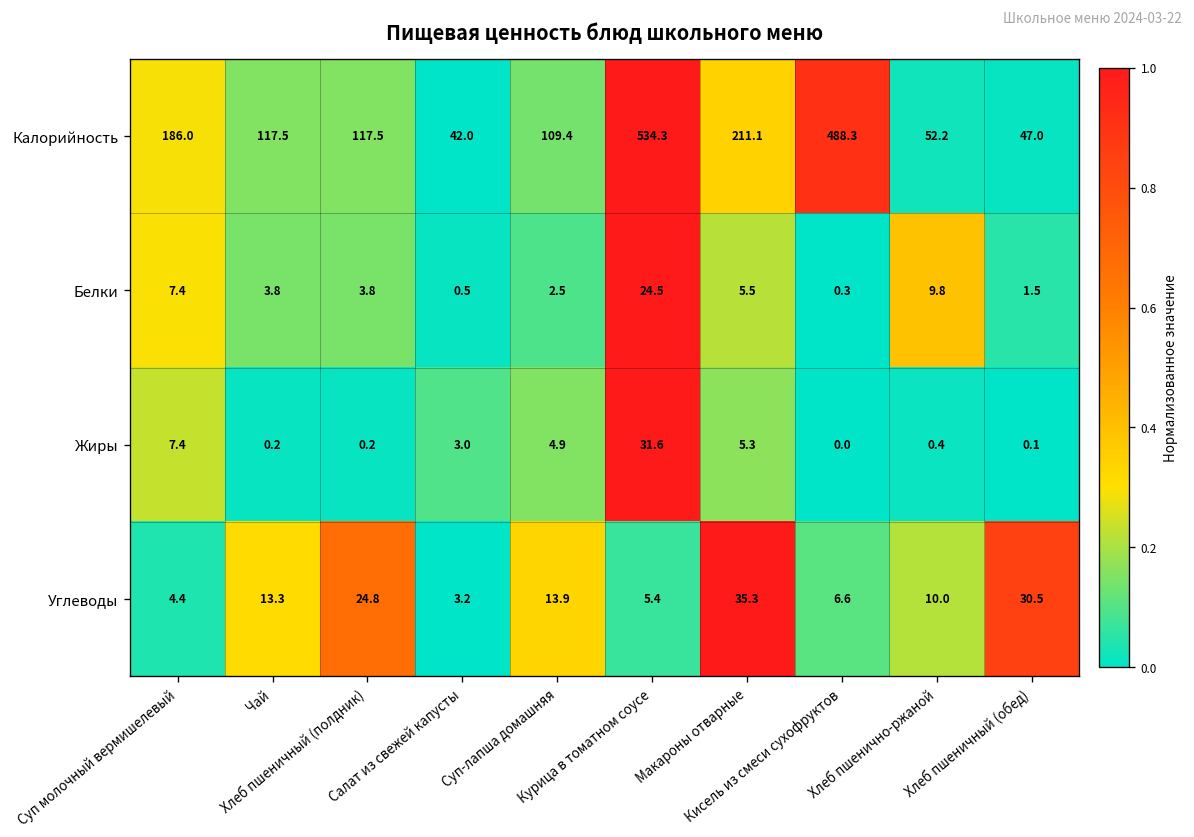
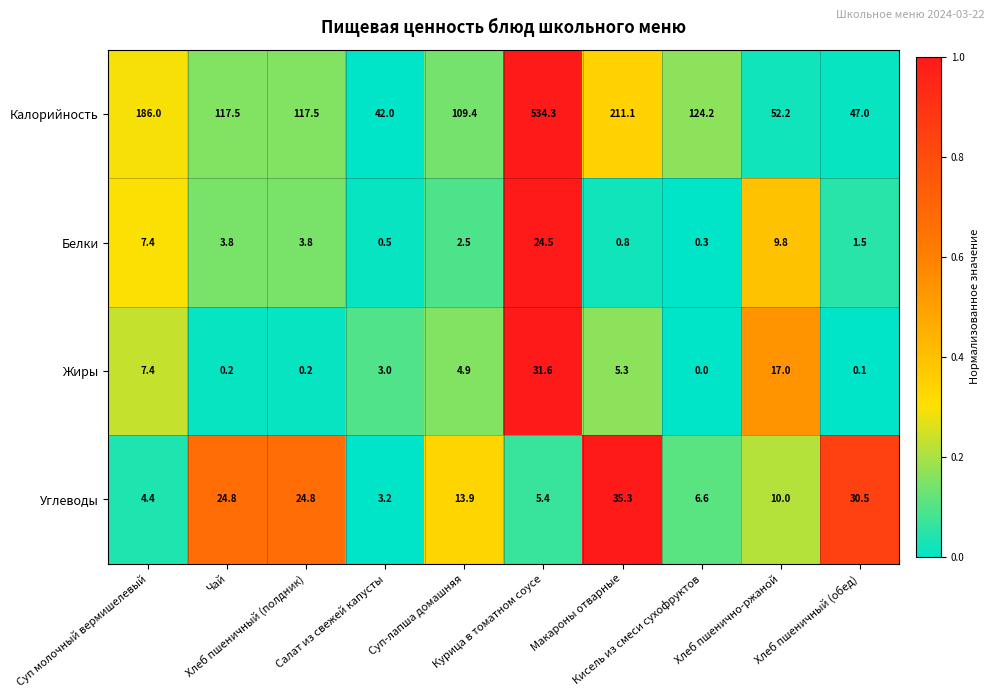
  {
    "Калорийность": {
      "Суп молочный вермишелевый": 186.0,
      "Чай": 117.5,
      "Хлеб пшеничный (полдник)": 117.5,
      "Салат из свежей капусты": 42.0,
      "Суп-лапша домашняя": 109.4,
      "Курица в томатном соусе": 534.3,
      "Макароны отварные": 211.1,
-     "Кисель из смеси сухофруктов": 488.3,
+     "Кисель из смеси сухофруктов": 124.2,
      "Хлеб пшенично-ржаной": 52.2,
      "Хлеб пшеничный (обед)": 47.0
    },
    "Белки": {
      "Суп молочный вермишелевый": 7.4,
      "Чай": 3.8,
      "Хлеб пшеничный (полдник)": 3.8,
      "Салат из свежей капусты": 0.5,
      "Суп-лапша домашняя": 2.5,
      "Курица в томатном соусе": 24.5,
-     "Макароны отварные": 5.5,
+     "Макароны отварные": 0.8,
      "Кисель из смеси сухофруктов": 0.3,
      "Хлеб пшенично-ржаной": 9.8,
      "Хлеб пшеничный (обед)": 1.5
    },
    "Жиры": {
      "Суп молочный вермишелевый": 7.4,
      "Чай": 0.2,
      "Хлеб пшеничный (полдник)": 0.2,
      "Салат из свежей капусты": 3.0,
      "Суп-лапша домашняя": 4.9,
      "Курица в томатном соусе": 31.6,
      "Макароны отварные": 5.3,
      "Кисель из смеси сухофруктов": 0.0,
-     "Хлеб пшенично-ржаной": 0.4,
+     "Хлеб пшенично-ржаной": 17.0,
      "Хлеб пшеничный (обед)": 0.1
    },
    "Углеводы": {
      "Суп молочный вермишелевый": 4.4,
-     "Чай": 13.3,
+     "Чай": 24.8,
      "Хлеб пшеничный (полдник)": 24.8,
      "Салат из свежей капусты": 3.2,
      "Суп-лапша домашняя": 13.9,
      "Курица в томатном соусе": 5.4,
      "Макароны отварные": 35.3,
      "Кисель из смеси сухофруктов": 6.6,
      "Хлеб пшенично-ржаной": 10.0,
      "Хлеб пшеничный (обед)": 30.5
    }
  }
